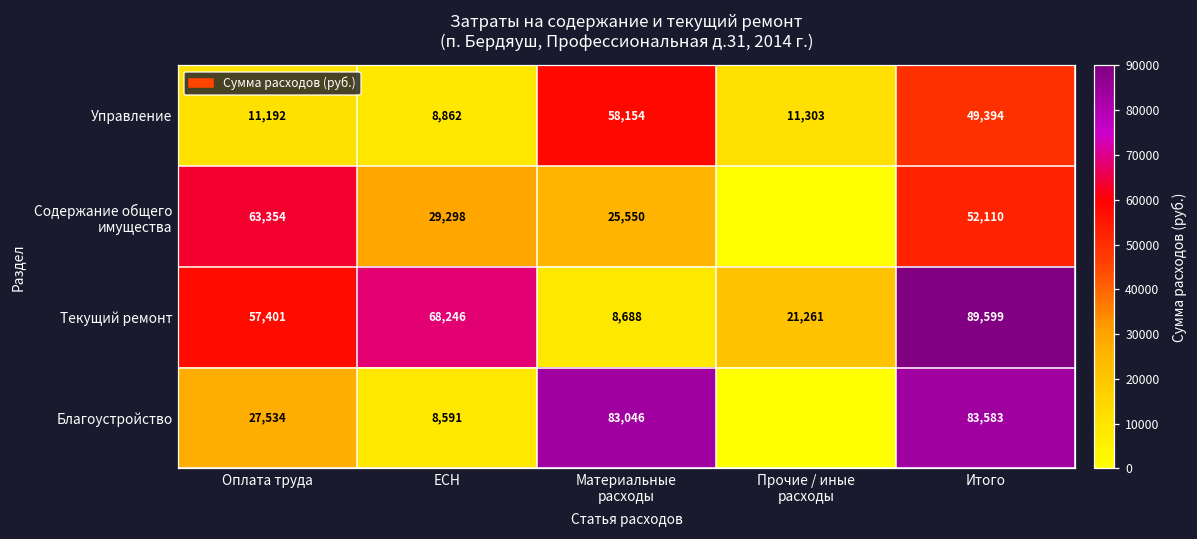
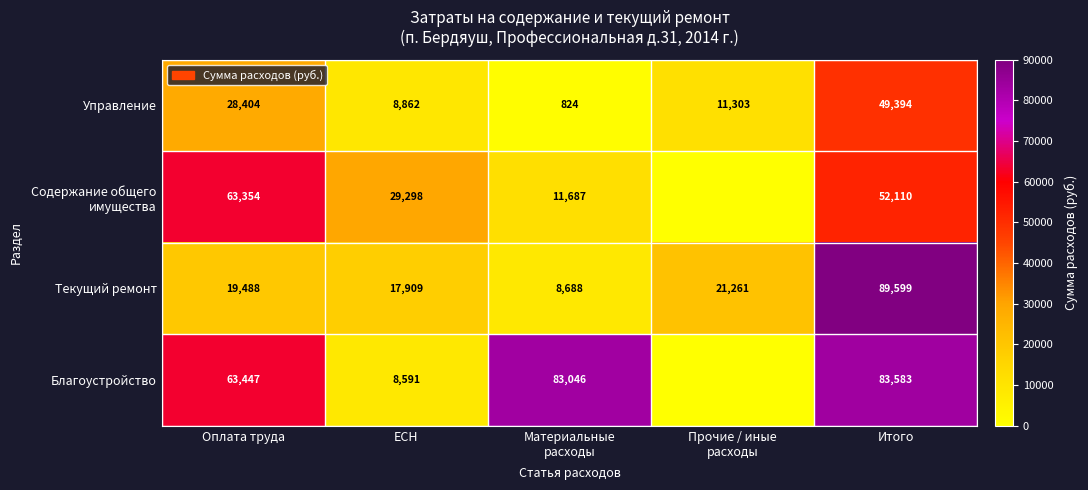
  {
    "Управление": {
-     "Оплата труда": "11,192",
+     "Оплата труда": "28,404",
      "ЕСН": "8,862",
-     "Материальные расходы": "58,154",
+     "Материальные расходы": "824",
      "Прочие / иные расходы": "11,303",
      "Итого": "49,394"
    },
    "Содержание общего имущества": {
      "Оплата труда": "63,354",
      "ЕСН": "29,298",
-     "Материальные расходы": "25,550",
+     "Материальные расходы": "11,687",
      "Итого": "52,110"
    },
    "Текущий ремонт": {
-     "Оплата труда": "57,401",
-     "ЕСН": "68,246",
+     "Оплата труда": "19,488",
+     "ЕСН": "17,909",
      "Материальные расходы": "8,688",
      "Прочие / иные расходы": "21,261",
      "Итого": "89,599"
    },
    "Благоустройство": {
-     "Оплата труда": "27,534",
+     "Оплата труда": "63,447",
      "ЕСН": "8,591",
      "Материальные расходы": "83,046",
      "Итого": "83,583"
    }
  }
